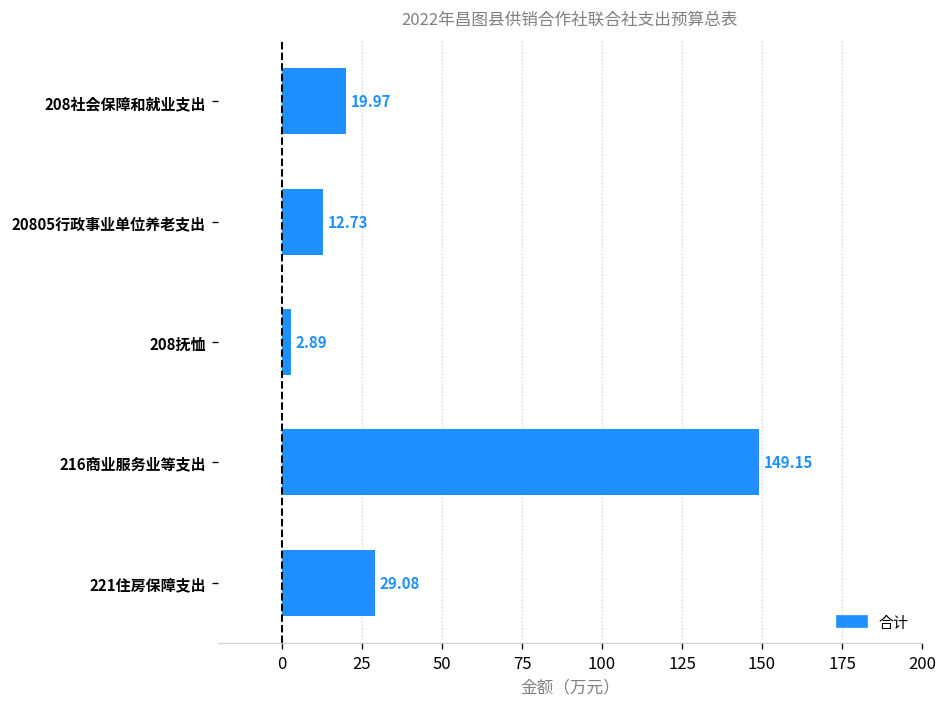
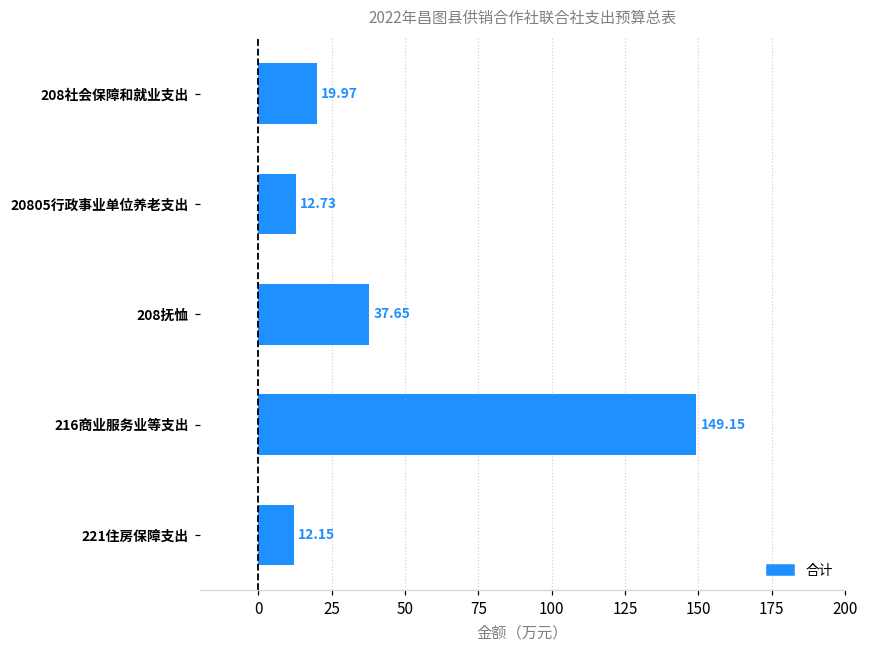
  {
    "208社会保障和就业支出": 19.97,
    "20805行政事业单位养老支出": 12.73,
-   "208抚恤": 2.89,
+   "208抚恤": 37.65,
    "216商业服务业等支出": 149.15,
-   "221住房保障支出": 29.08
+   "221住房保障支出": 12.15
  }
